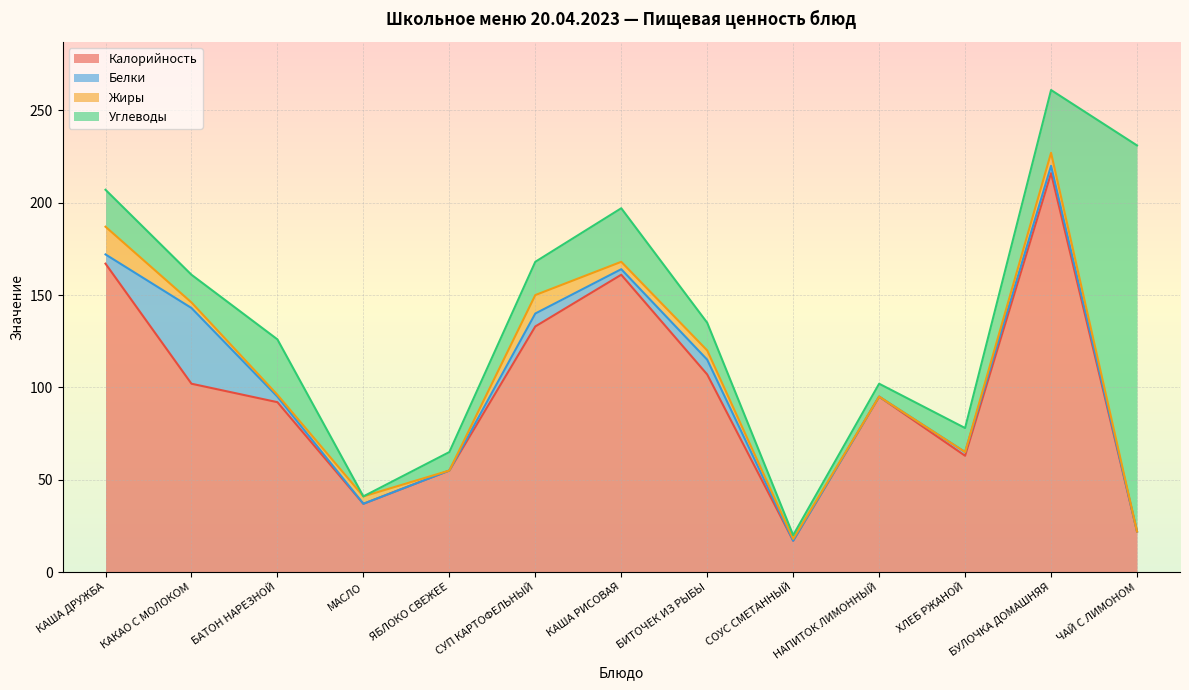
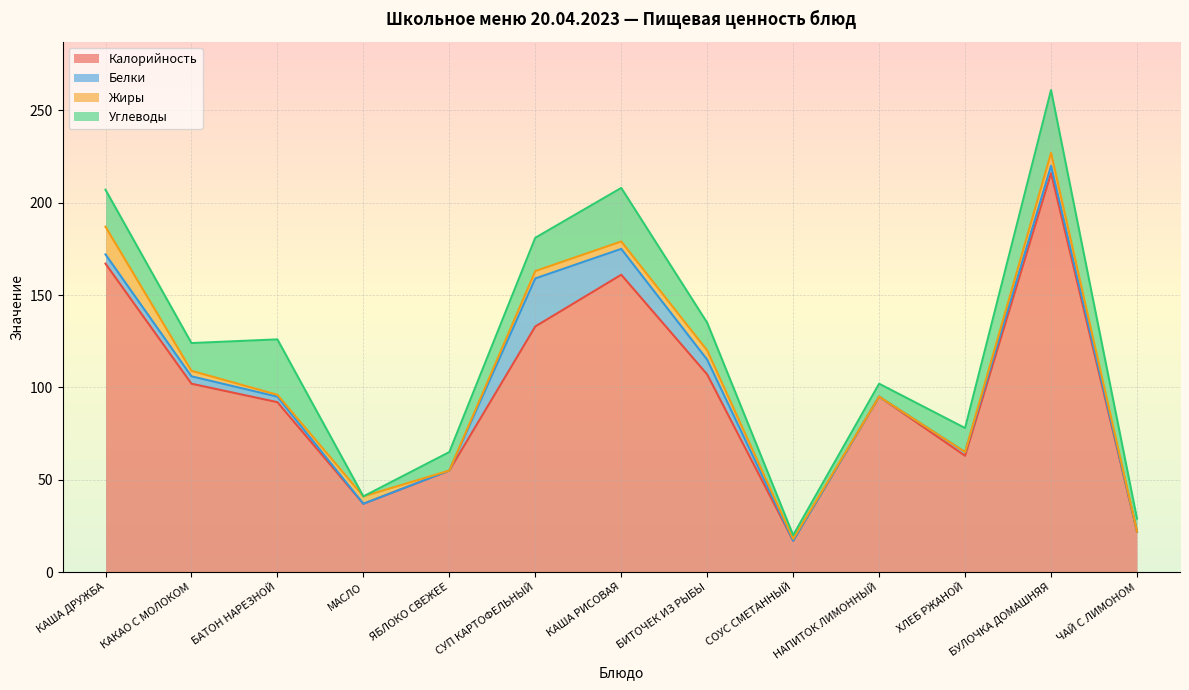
  {
    "Калорийность": {
      "КАША ДРУЖБА": 167,
      "КАКАО С МОЛОКОМ": 102,
      "БАТОН НАРЕЗНОЙ": 92,
      "СУП КАРТОФЕЛЬНЫЙ": 133,
      "КАША РИСОВАЯ": 161,
      "БИТОЧЕК ИЗ РЫБЫ": 107,
      "ХЛЕБ РЖАНОЙ": 63,
      "БУЛОЧКА ДОМАШНЯЯ": 216
    },
    "Белки": {
      "КАША ДРУЖБА": 5,
-     "КАКАО С МОЛОКОМ": 41,
-     "СУП КАРТОФЕЛЬНЫЙ": 7,
-     "КАША РИСОВАЯ": 3,
+     "КАКАО С МОЛОКОМ": 4,
+     "СУП КАРТОФЕЛЬНЫЙ": 26,
+     "КАША РИСОВАЯ": 14,
      "БИТОЧЕК ИЗ РЫБЫ": 8,
      "БУЛОЧКА ДОМАШНЯЯ": 4
    },
    "Жиры": {
      "КАША ДРУЖБА": 15,
      "КАКАО С МОЛОКОМ": 3,
-     "СУП КАРТОФЕЛЬНЫЙ": 10,
+     "СУП КАРТОФЕЛЬНЫЙ": 4,
      "КАША РИСОВАЯ": 4,
      "БИТОЧЕК ИЗ РЫБЫ": 5,
      "БУЛОЧКА ДОМАШНЯЯ": 7
    },
    "Углеводы": {
      "КАША ДРУЖБА": 20,
      "КАКАО С МОЛОКОМ": 15,
      "БАТОН НАРЕЗНОЙ": 30,
      "ЯБЛОКО СВЕЖЕЕ": 10,
      "СУП КАРТОФЕЛЬНЫЙ": 18,
      "КАША РИСОВАЯ": 29,
      "БИТОЧЕК ИЗ РЫБЫ": 15,
      "СОУС СМЕТАННЫЙ": 2,
      "НАПИТОК ЛИМОННЫЙ": 7,
      "ХЛЕБ РЖАНОЙ": 13,
      "БУЛОЧКА ДОМАШНЯЯ": 34,
-     "ЧАЙ С ЛИМОНОМ": 209
+     "ЧАЙ С ЛИМОНОМ": 7
    }
  }
